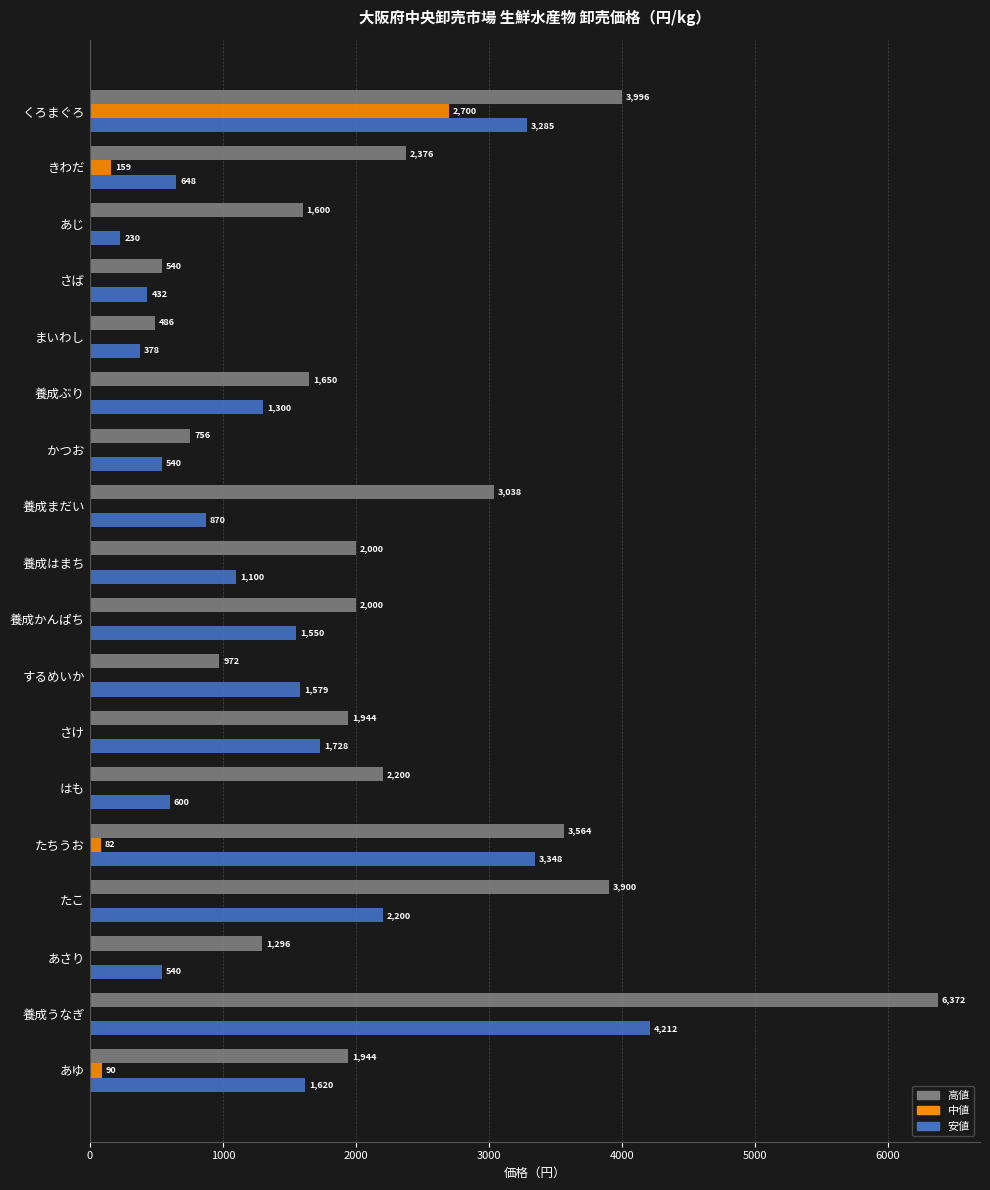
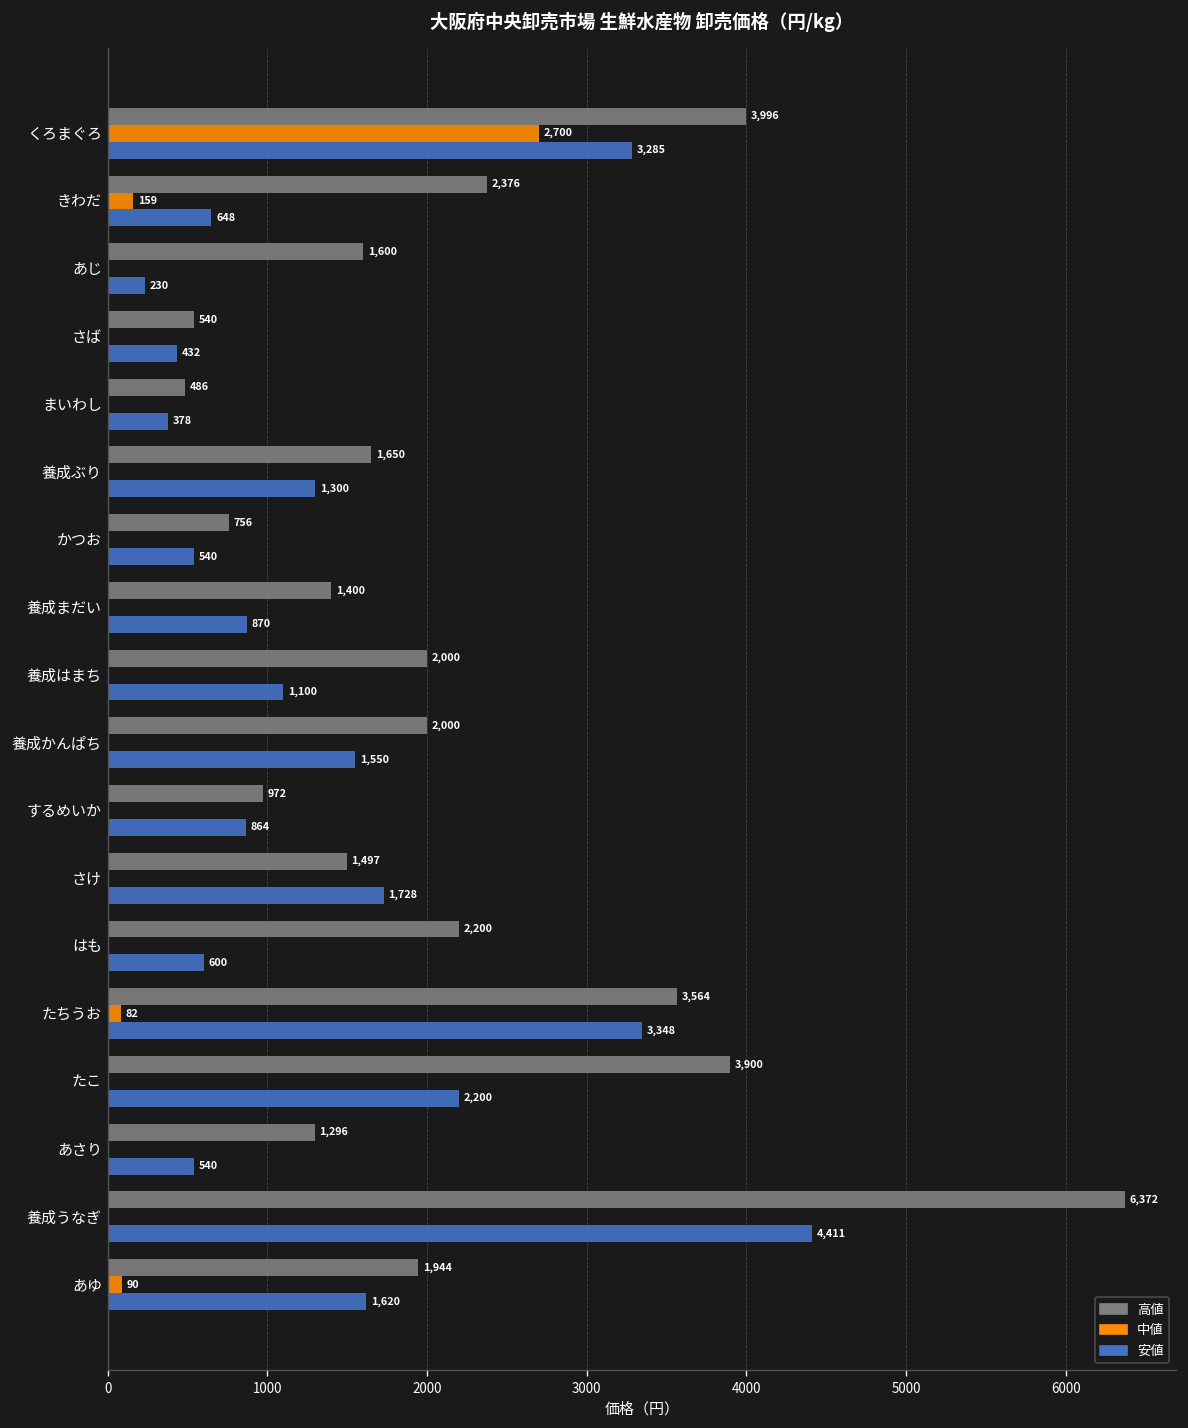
  {
    "高値": {
      "くろまぐろ": "3,996",
      "きわだ": "2,376",
      "あじ": "1,600",
      "さば": "540",
      "まいわし": "486",
      "養成ぶり": "1,650",
      "かつお": "756",
-     "養成まだい": "3,038",
+     "養成まだい": "1,400",
      "養成はまち": "2,000",
      "養成かんぱち": "2,000",
      "するめいか": "972",
-     "さけ": "1,944",
+     "さけ": "1,497",
      "はも": "2,200",
      "たちうお": "3,564",
      "たこ": "3,900",
      "あさり": "1,296",
      "養成うなぎ": "6,372",
      "あゆ": "1,944"
    },
    "中値": {
      "くろまぐろ": "2,700",
      "きわだ": "159",
      "たちうお": "82",
      "あゆ": "90"
    },
    "安値": {
      "くろまぐろ": "3,285",
      "きわだ": "648",
      "あじ": "230",
      "さば": "432",
      "まいわし": "378",
      "養成ぶり": "1,300",
      "かつお": "540",
      "養成まだい": "870",
      "養成はまち": "1,100",
      "養成かんぱち": "1,550",
-     "するめいか": "1,579",
+     "するめいか": "864",
      "さけ": "1,728",
      "はも": "600",
      "たちうお": "3,348",
      "たこ": "2,200",
      "あさり": "540",
-     "養成うなぎ": "4,212",
+     "養成うなぎ": "4,411",
      "あゆ": "1,620"
    }
  }
